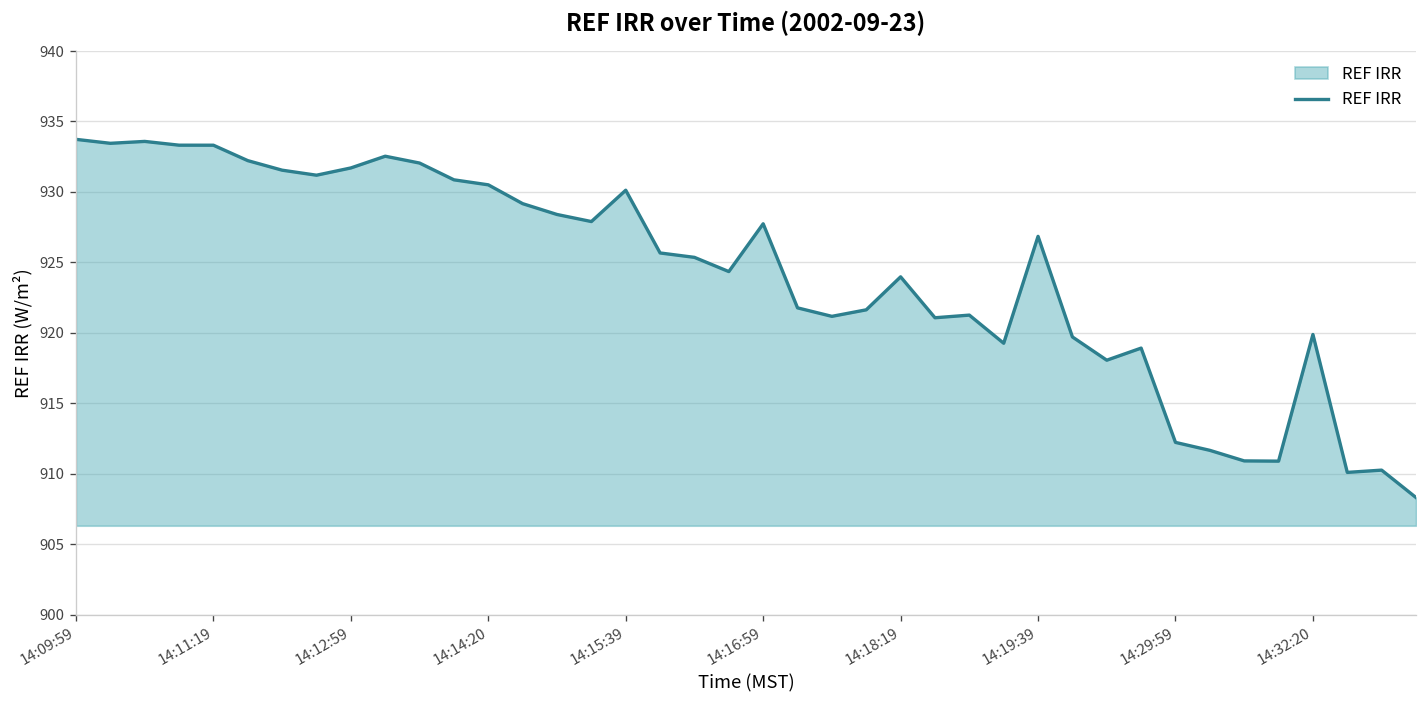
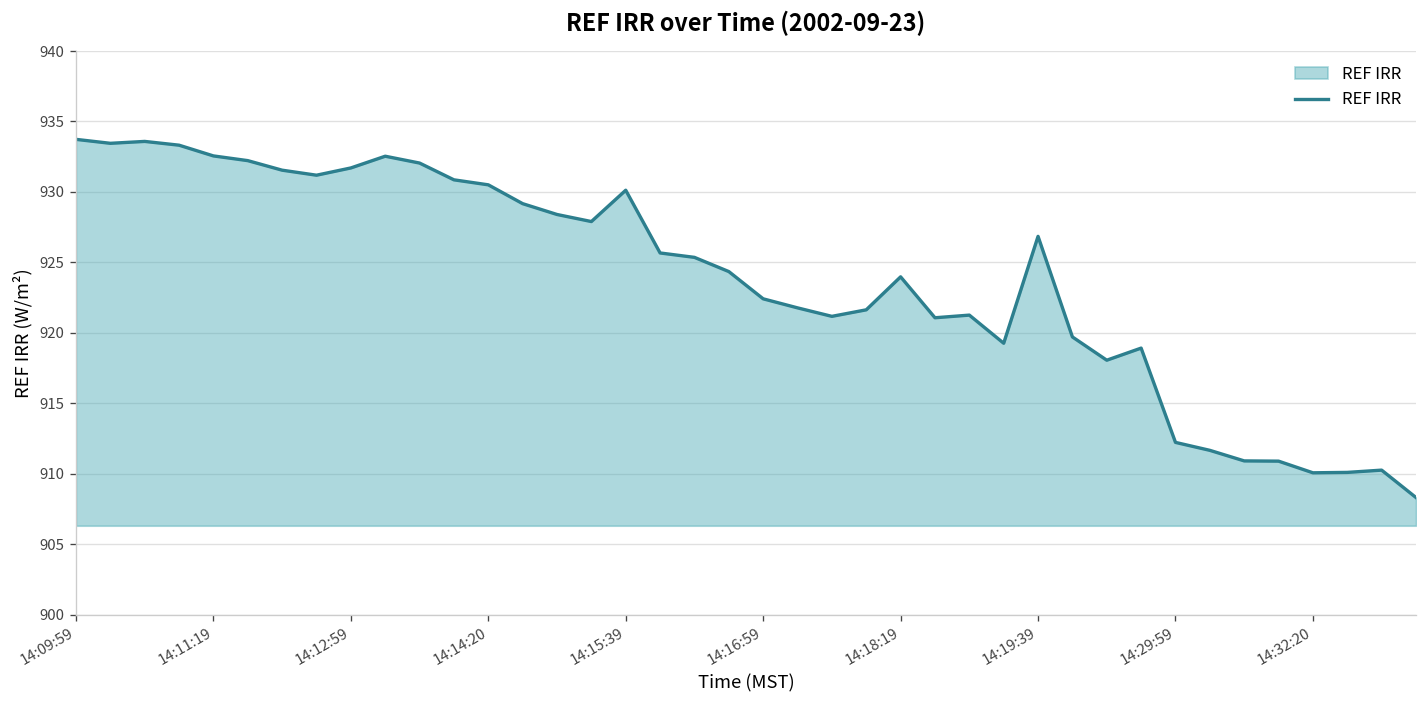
  {
    "14:09:59": 933.7,
-   "14:11:19": 933.3,
+   "14:11:19": 932.6,
    "14:12:59": 931.7,
    "14:14:20": 930.5,
    "14:15:39": 930.1,
-   "14:16:59": 927.7,
+   "14:16:59": 922.4,
    "14:18:19": 924.0,
    "14:19:39": 926.8,
    "14:29:59": 912.2,
-   "14:32:20": 919.9
+   "14:32:20": 910.1
  }
